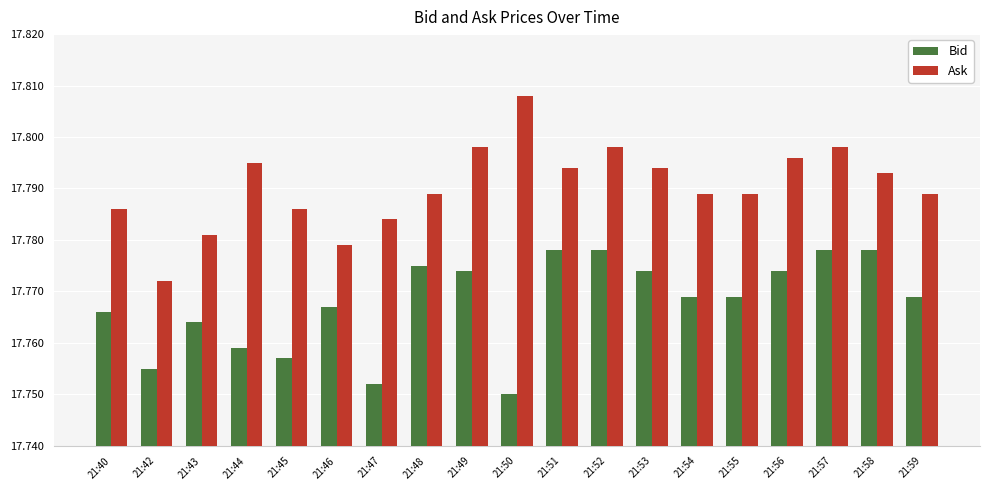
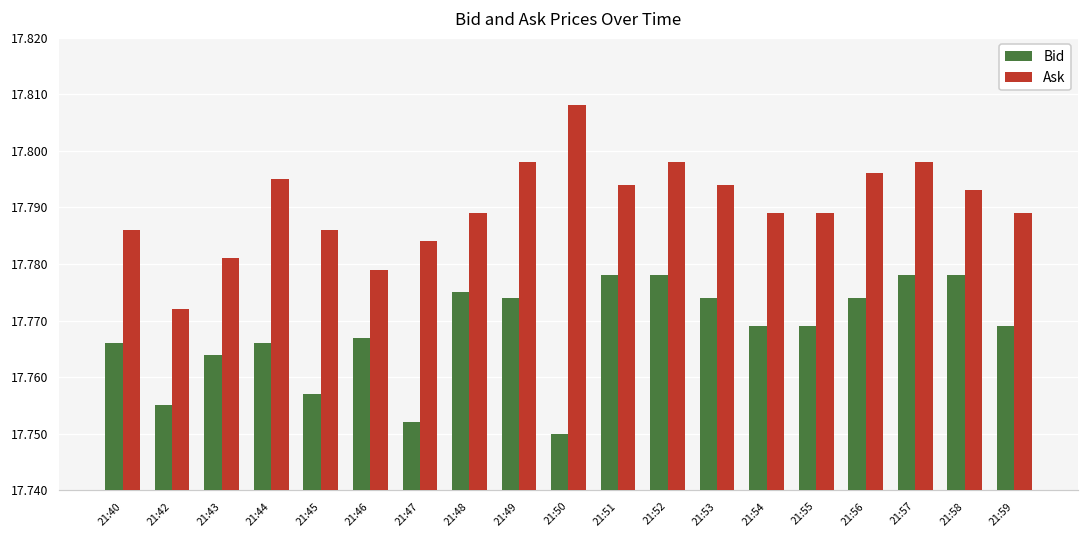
  {
    "Bid": {
      "21:40": 17.766,
      "21:42": 17.755,
      "21:43": 17.764,
-     "21:44": 17.759,
+     "21:44": 17.766,
      "21:45": 17.757,
      "21:46": 17.767,
      "21:47": 17.752,
      "21:48": 17.775,
      "21:49": 17.774,
      "21:50": 17.750,
      "21:51": 17.778,
      "21:52": 17.778,
      "21:53": 17.774,
      "21:54": 17.769,
      "21:55": 17.769,
      "21:56": 17.774,
      "21:57": 17.778,
      "21:58": 17.778,
      "21:59": 17.769
    },
    "Ask": {
      "21:40": 17.786,
      "21:42": 17.772,
      "21:43": 17.781,
      "21:44": 17.795,
      "21:45": 17.786,
      "21:46": 17.779,
      "21:47": 17.784,
      "21:48": 17.789,
      "21:49": 17.798,
      "21:50": 17.808,
      "21:51": 17.794,
      "21:52": 17.798,
      "21:53": 17.794,
      "21:54": 17.789,
      "21:55": 17.789,
      "21:56": 17.796,
      "21:57": 17.798,
      "21:58": 17.793,
      "21:59": 17.789
    }
  }
